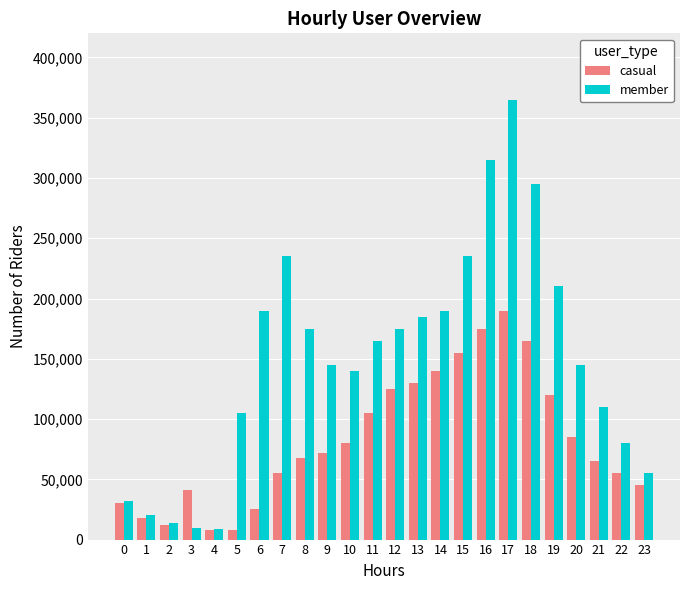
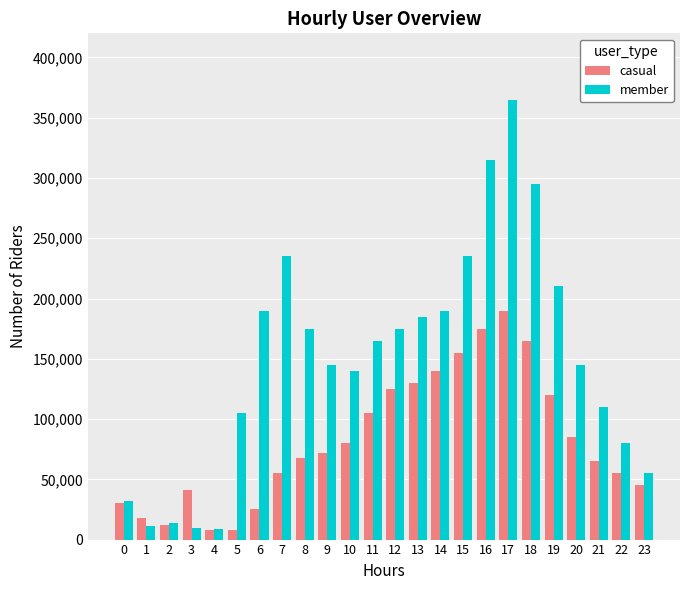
  {
    "casual": {
      "0": "30,000",
      "1": "18,000",
      "2": "12,000",
      "3": "41,000",
      "4": "8,000",
      "5": "8,000",
      "6": "25,000",
      "7": "55,000",
      "8": "68,000",
      "9": "72,000",
      "10": "80,000",
      "11": "105,000",
      "12": "125,000",
      "13": "130,000",
      "14": "140,000",
      "15": "155,000",
      "16": "175,000",
      "17": "190,000",
      "18": "165,000",
      "19": "120,000",
      "20": "85,000",
      "21": "65,000",
      "22": "55,000",
      "23": "45,000"
    },
    "member": {
      "0": "32,000",
-     "1": "20,000",
+     "1": "11,000",
      "2": "14,000",
      "3": "10,000",
      "4": "9,000",
      "5": "105,000",
      "6": "190,000",
      "7": "235,000",
      "8": "175,000",
      "9": "145,000",
      "10": "140,000",
      "11": "165,000",
      "12": "175,000",
      "13": "185,000",
      "14": "190,000",
      "15": "235,000",
      "16": "315,000",
      "17": "365,000",
      "18": "295,000",
      "19": "210,000",
      "20": "145,000",
      "21": "110,000",
      "22": "80,000",
      "23": "55,000"
    }
  }
